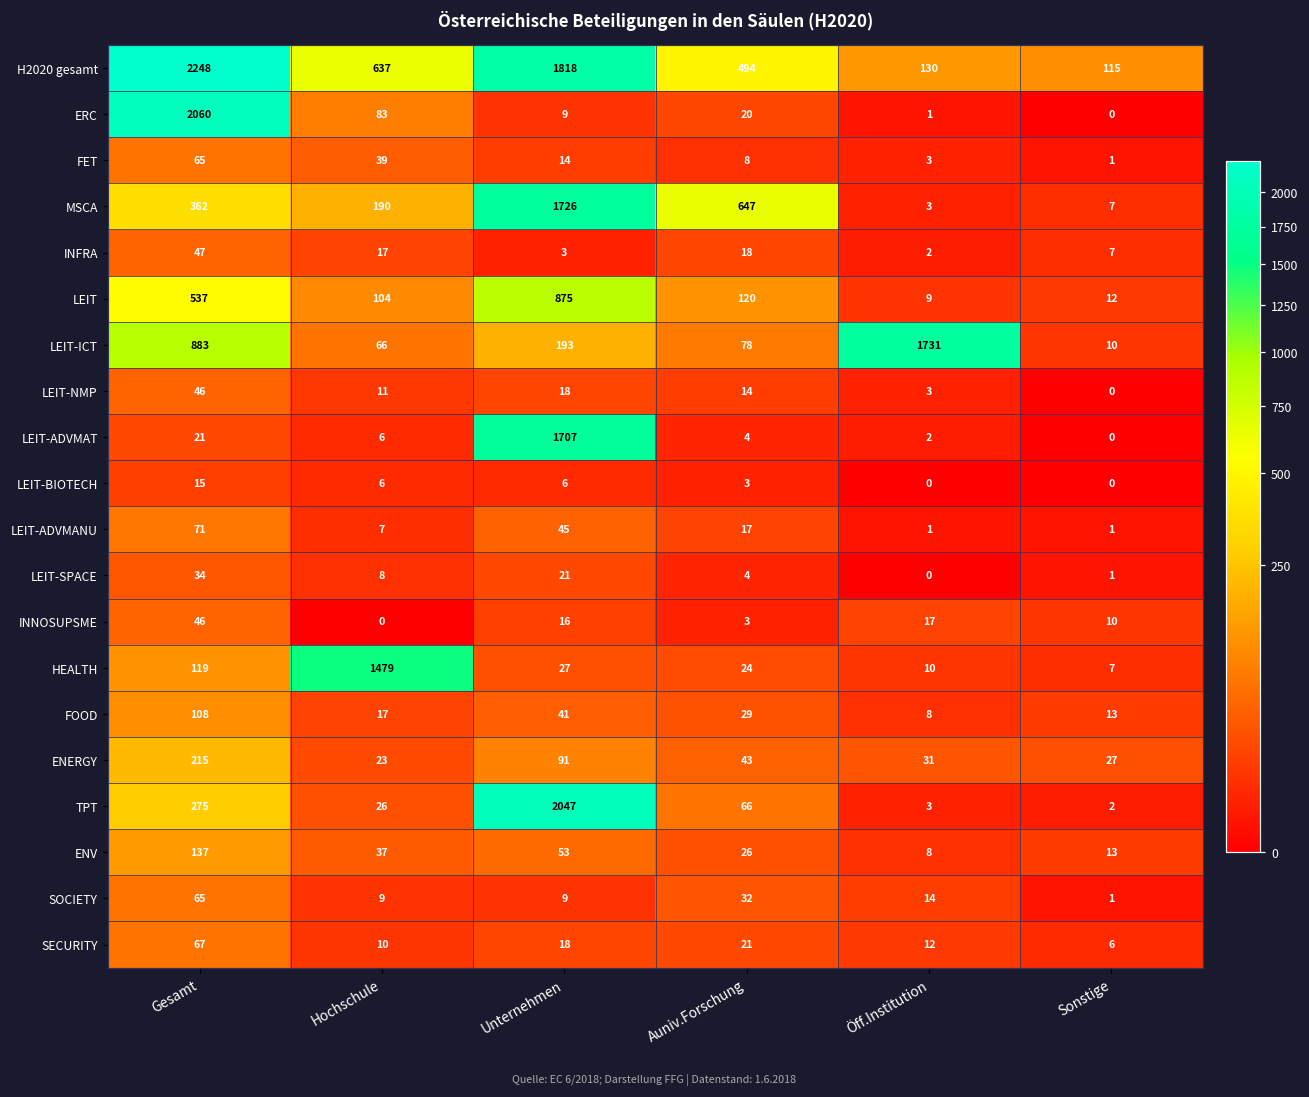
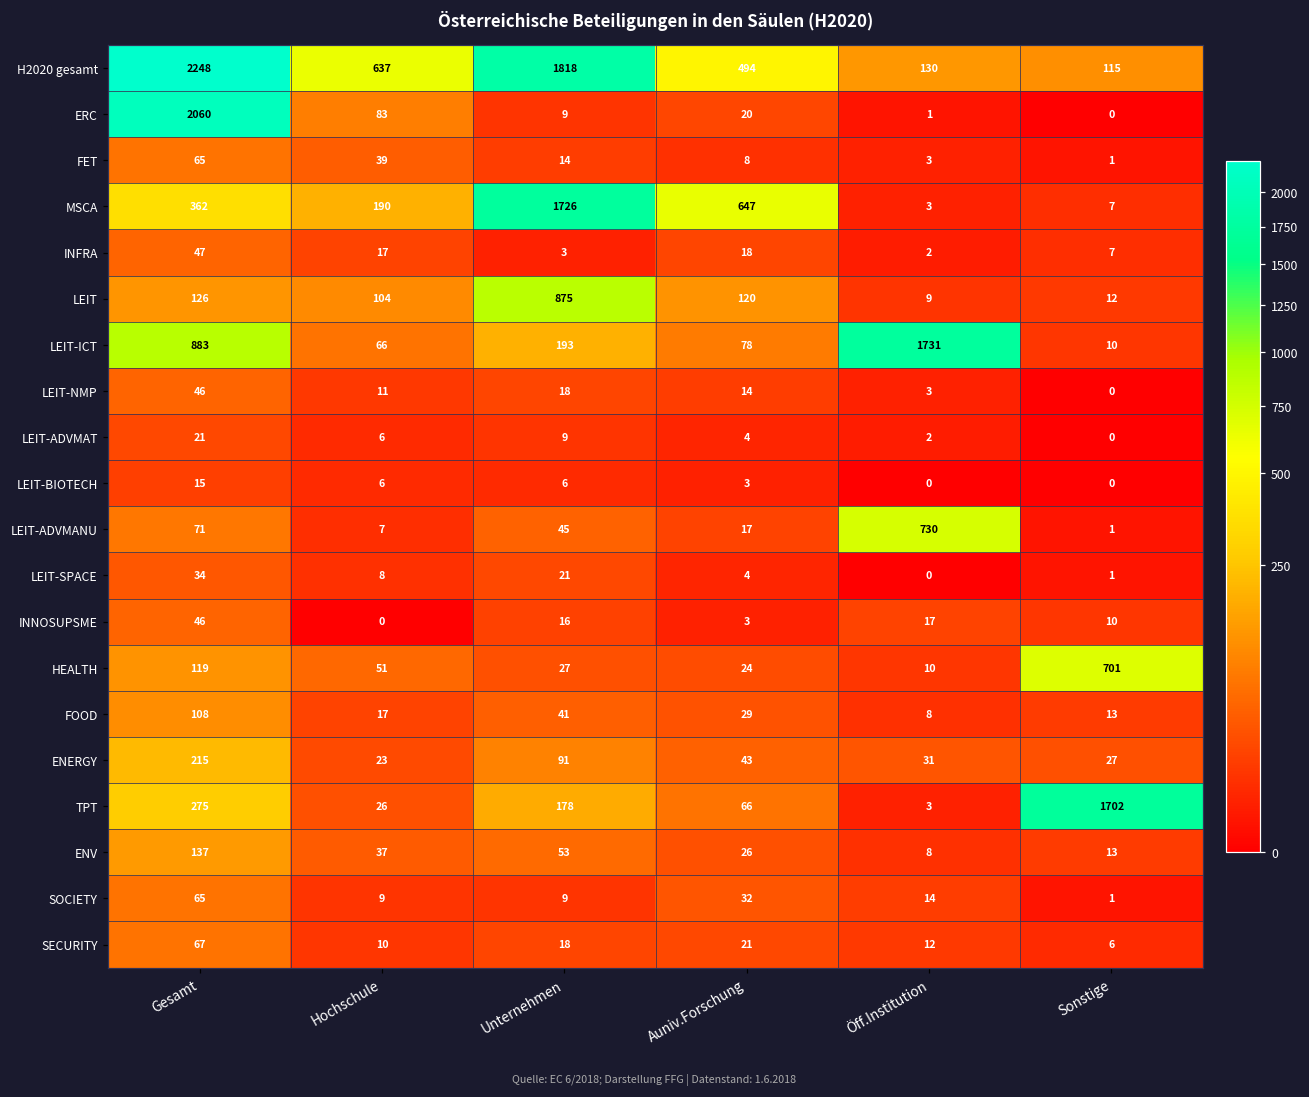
  {
    "H2020 gesamt": {
      "Gesamt": 2248,
      "Hochschule": 637,
      "Unternehmen": 1818,
      "Auniv.Forschung": 494,
      "Öff.Institution": 130,
      "Sonstige": 115
    },
    "ERC": {
      "Gesamt": 2060,
      "Hochschule": 83,
      "Unternehmen": 9,
      "Auniv.Forschung": 20,
      "Öff.Institution": 1,
      "Sonstige": 0
    },
    "FET": {
      "Gesamt": 65,
      "Hochschule": 39,
      "Unternehmen": 14,
      "Auniv.Forschung": 8,
      "Öff.Institution": 3,
      "Sonstige": 1
    },
    "MSCA": {
      "Gesamt": 362,
      "Hochschule": 190,
      "Unternehmen": 1726,
      "Auniv.Forschung": 647,
      "Öff.Institution": 3,
      "Sonstige": 7
    },
    "INFRA": {
      "Gesamt": 47,
      "Hochschule": 17,
      "Unternehmen": 3,
      "Auniv.Forschung": 18,
      "Öff.Institution": 2,
      "Sonstige": 7
    },
    "LEIT": {
-     "Gesamt": 537,
+     "Gesamt": 126,
      "Hochschule": 104,
      "Unternehmen": 875,
      "Auniv.Forschung": 120,
      "Öff.Institution": 9,
      "Sonstige": 12
    },
    "LEIT-ICT": {
      "Gesamt": 883,
      "Hochschule": 66,
      "Unternehmen": 193,
      "Auniv.Forschung": 78,
      "Öff.Institution": 1731,
      "Sonstige": 10
    },
    "LEIT-NMP": {
      "Gesamt": 46,
      "Hochschule": 11,
      "Unternehmen": 18,
      "Auniv.Forschung": 14,
      "Öff.Institution": 3,
      "Sonstige": 0
    },
    "LEIT-ADVMAT": {
      "Gesamt": 21,
      "Hochschule": 6,
-     "Unternehmen": 1707,
+     "Unternehmen": 9,
      "Auniv.Forschung": 4,
      "Öff.Institution": 2,
      "Sonstige": 0
    },
    "LEIT-BIOTECH": {
      "Gesamt": 15,
      "Hochschule": 6,
      "Unternehmen": 6,
      "Auniv.Forschung": 3,
      "Öff.Institution": 0,
      "Sonstige": 0
    },
    "LEIT-ADVMANU": {
      "Gesamt": 71,
      "Hochschule": 7,
      "Unternehmen": 45,
      "Auniv.Forschung": 17,
-     "Öff.Institution": 1,
+     "Öff.Institution": 730,
      "Sonstige": 1
    },
    "LEIT-SPACE": {
      "Gesamt": 34,
      "Hochschule": 8,
      "Unternehmen": 21,
      "Auniv.Forschung": 4,
      "Öff.Institution": 0,
      "Sonstige": 1
    },
    "INNOSUPSME": {
      "Gesamt": 46,
      "Hochschule": 0,
      "Unternehmen": 16,
      "Auniv.Forschung": 3,
      "Öff.Institution": 17,
      "Sonstige": 10
    },
    "HEALTH": {
      "Gesamt": 119,
-     "Hochschule": 1479,
+     "Hochschule": 51,
      "Unternehmen": 27,
      "Auniv.Forschung": 24,
      "Öff.Institution": 10,
-     "Sonstige": 7
+     "Sonstige": 701
    },
    "FOOD": {
      "Gesamt": 108,
      "Hochschule": 17,
      "Unternehmen": 41,
      "Auniv.Forschung": 29,
      "Öff.Institution": 8,
      "Sonstige": 13
    },
    "ENERGY": {
      "Gesamt": 215,
      "Hochschule": 23,
      "Unternehmen": 91,
      "Auniv.Forschung": 43,
      "Öff.Institution": 31,
      "Sonstige": 27
    },
    "TPT": {
      "Gesamt": 275,
      "Hochschule": 26,
-     "Unternehmen": 2047,
+     "Unternehmen": 178,
      "Auniv.Forschung": 66,
      "Öff.Institution": 3,
-     "Sonstige": 2
+     "Sonstige": 1702
    },
    "ENV": {
      "Gesamt": 137,
      "Hochschule": 37,
      "Unternehmen": 53,
      "Auniv.Forschung": 26,
      "Öff.Institution": 8,
      "Sonstige": 13
    },
    "SOCIETY": {
      "Gesamt": 65,
      "Hochschule": 9,
      "Unternehmen": 9,
      "Auniv.Forschung": 32,
      "Öff.Institution": 14,
      "Sonstige": 1
    },
    "SECURITY": {
      "Gesamt": 67,
      "Hochschule": 10,
      "Unternehmen": 18,
      "Auniv.Forschung": 21,
      "Öff.Institution": 12,
      "Sonstige": 6
    }
  }
